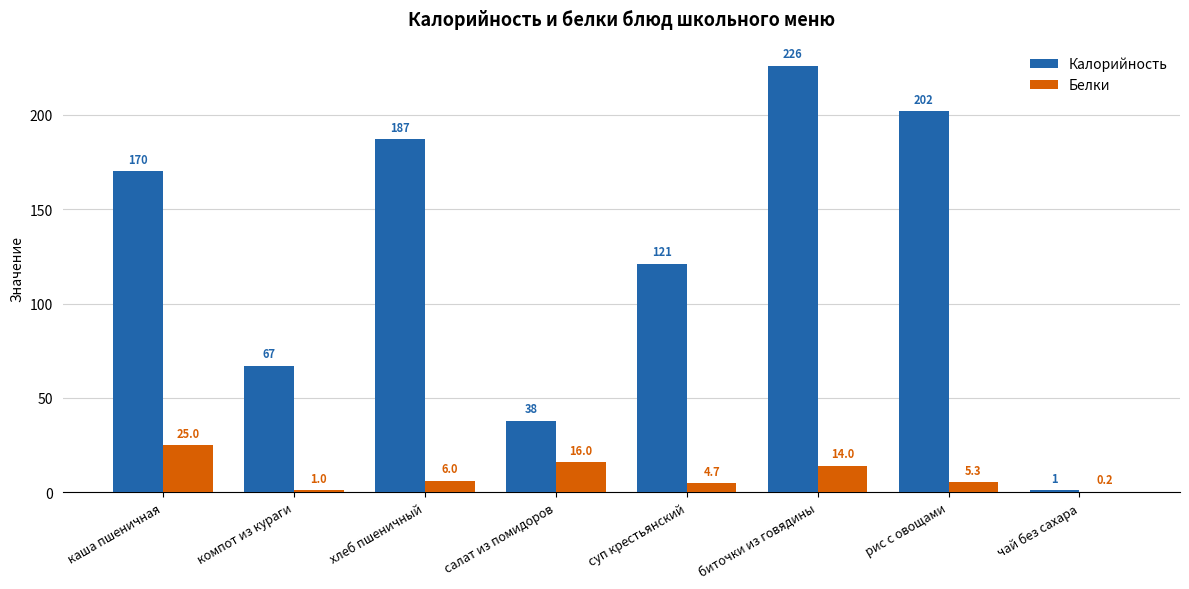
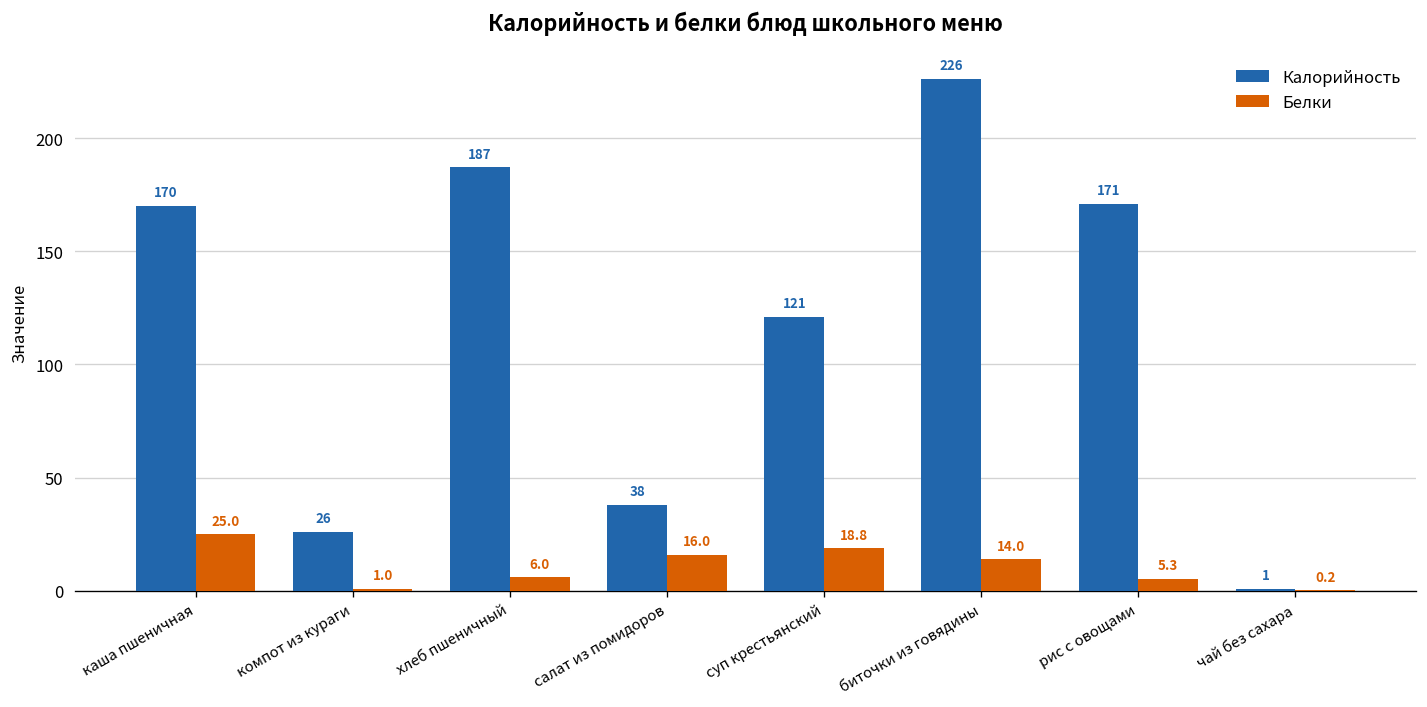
  {
    "Калорийность": {
      "каша пшеничная": 170,
-     "компот из кураги": 67,
+     "компот из кураги": 26,
      "хлеб пшеничный": 187,
      "салат из помидоров": 38,
      "суп крестьянский": 121,
      "биточки из говядины": 226,
-     "рис с овощами": 202,
+     "рис с овощами": 171,
      "чай без сахара": 1
    },
    "Белки": {
      "каша пшеничная": 25.0,
      "компот из кураги": 1.0,
      "хлеб пшеничный": 6.0,
      "салат из помидоров": 16.0,
-     "суп крестьянский": 4.7,
+     "суп крестьянский": 18.8,
      "биточки из говядины": 14.0,
      "рис с овощами": 5.3,
      "чай без сахара": 0.2
    }
  }
